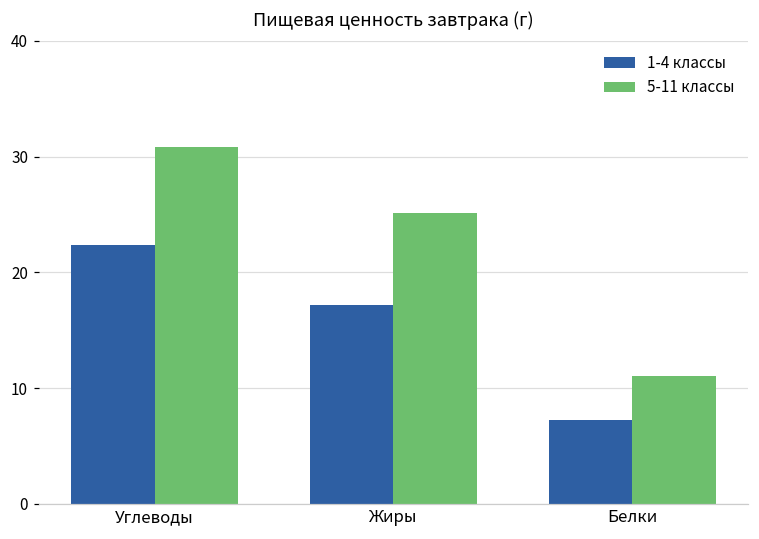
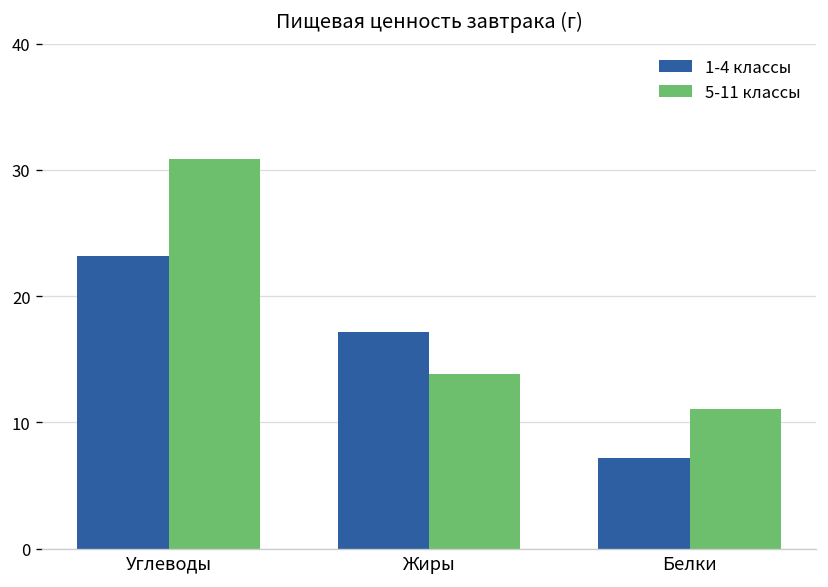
  {
    "1-4 классы": {
-     "Углеводы": 22.4,
+     "Углеводы": 23.2,
      "Жиры": 17.2,
      "Белки": 7.2
    },
    "5-11 классы": {
      "Углеводы": 30.9,
-     "Жиры": 25.1,
+     "Жиры": 13.8,
      "Белки": 11.0
    }
  }
